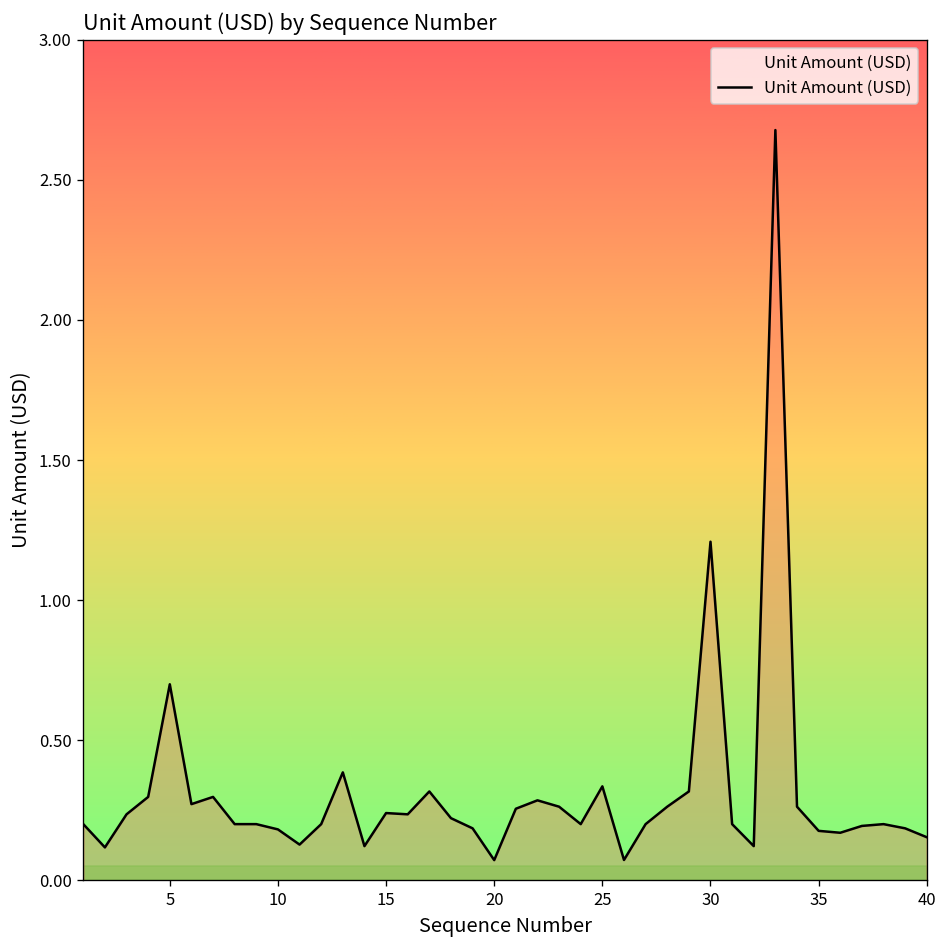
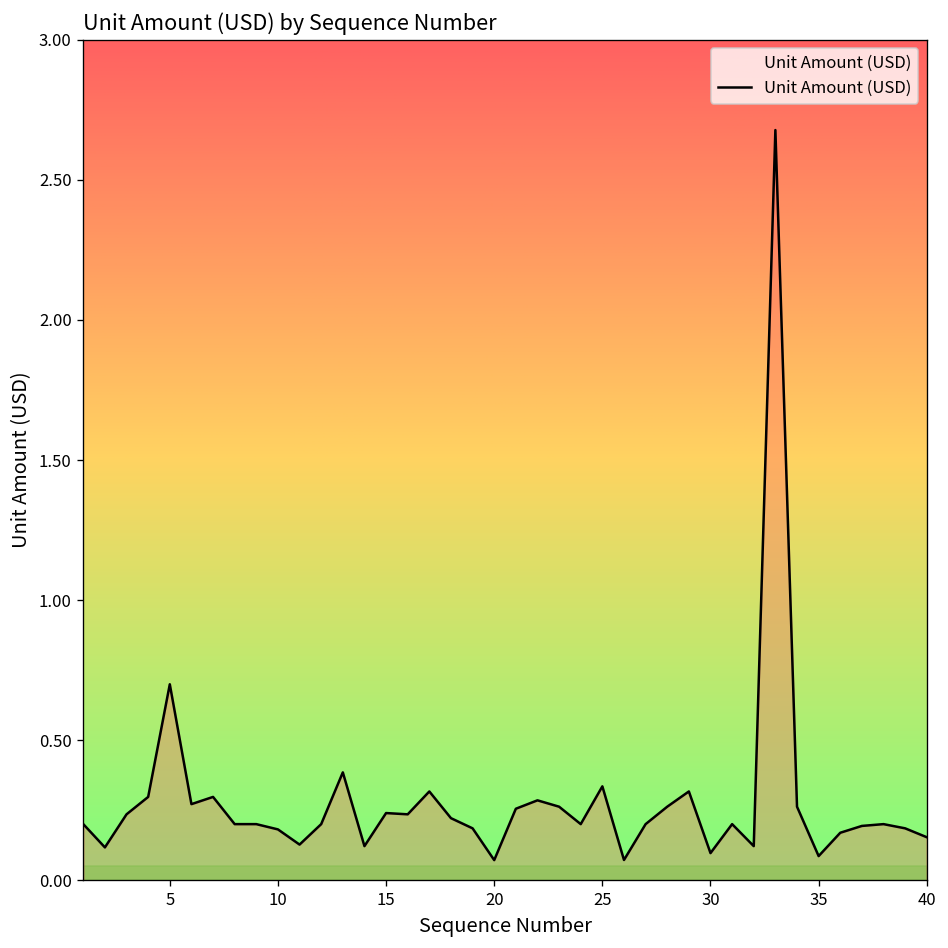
  {
    "5": 0.70,
    "10": 0.18,
    "15": 0.24,
    "20": 0.07,
    "25": 0.34,
-   "30": 1.21,
-   "35": 0.18,
+   "30": 0.10,
+   "35": 0.09,
    "40": 0.15
  }
